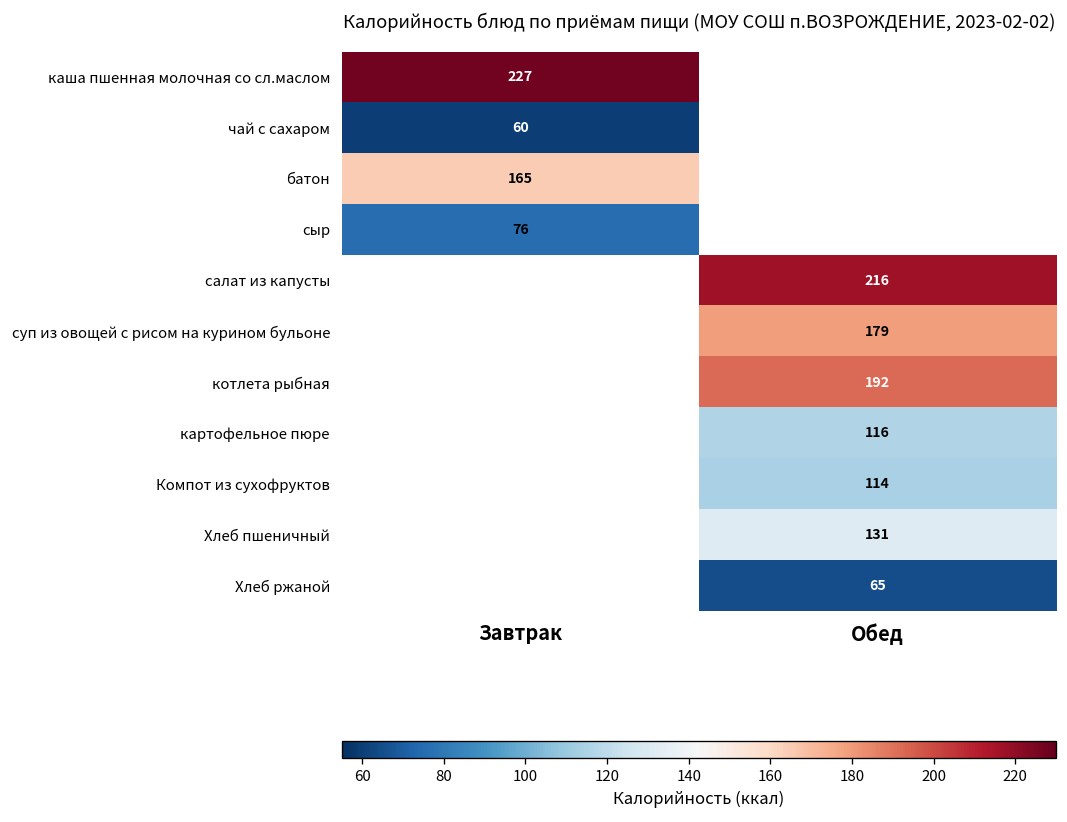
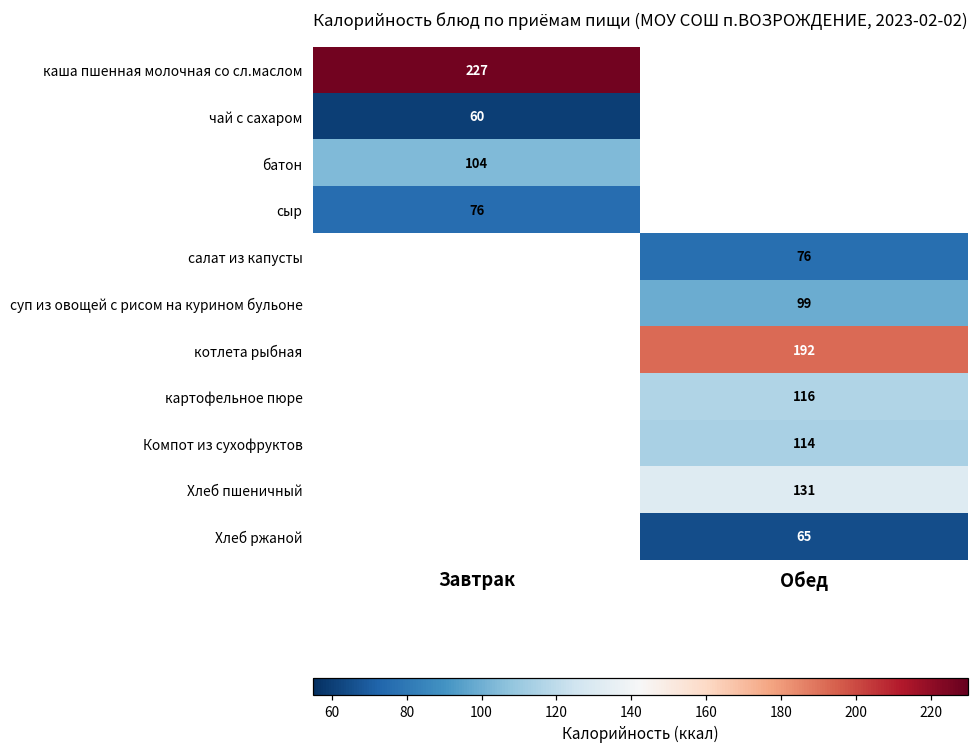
  {
    "каша пшенная молочная со сл.маслом": {
      "Завтрак": 227
    },
    "чай с сахаром": {
      "Завтрак": 60
    },
    "батон": {
-     "Завтрак": 165
+     "Завтрак": 104
    },
    "сыр": {
      "Завтрак": 76
    },
    "салат из капусты": {
-     "Обед": 216
+     "Обед": 76
    },
    "суп из овощей с рисом на курином бульоне": {
-     "Обед": 179
+     "Обед": 99
    },
    "котлета рыбная": {
      "Обед": 192
    },
    "картофельное пюре": {
      "Обед": 116
    },
    "Компот из сухофруктов": {
      "Обед": 114
    },
    "Хлеб пшеничный": {
      "Обед": 131
    },
    "Хлеб ржаной": {
      "Обед": 65
    }
  }
